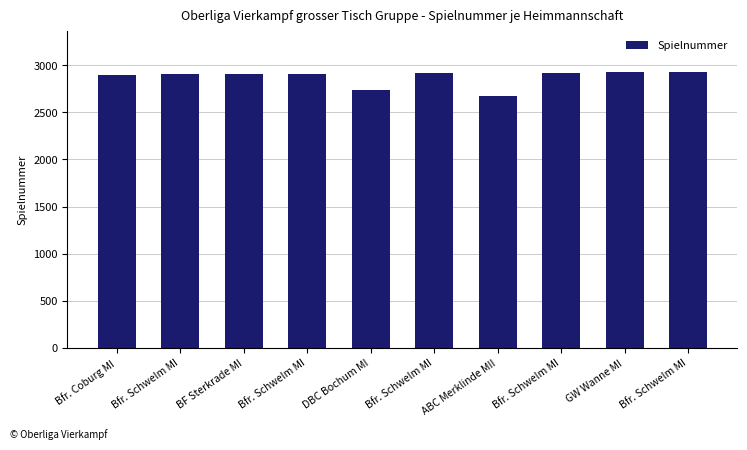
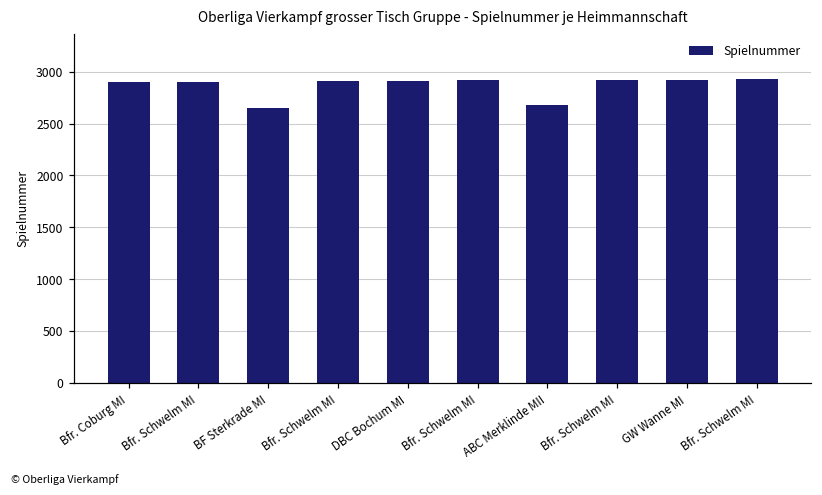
  {
    "Bfr. Coburg MI": 2900,
-   "BF Sterkrade MI": 2900,
-   "DBC Bochum MI": 2700,
+   "BF Sterkrade MI": 2700,
+   "DBC Bochum MI": 2900,
    "ABC Merklinde MII": 2700,
    "GW Wanne MI": 2900
  }
